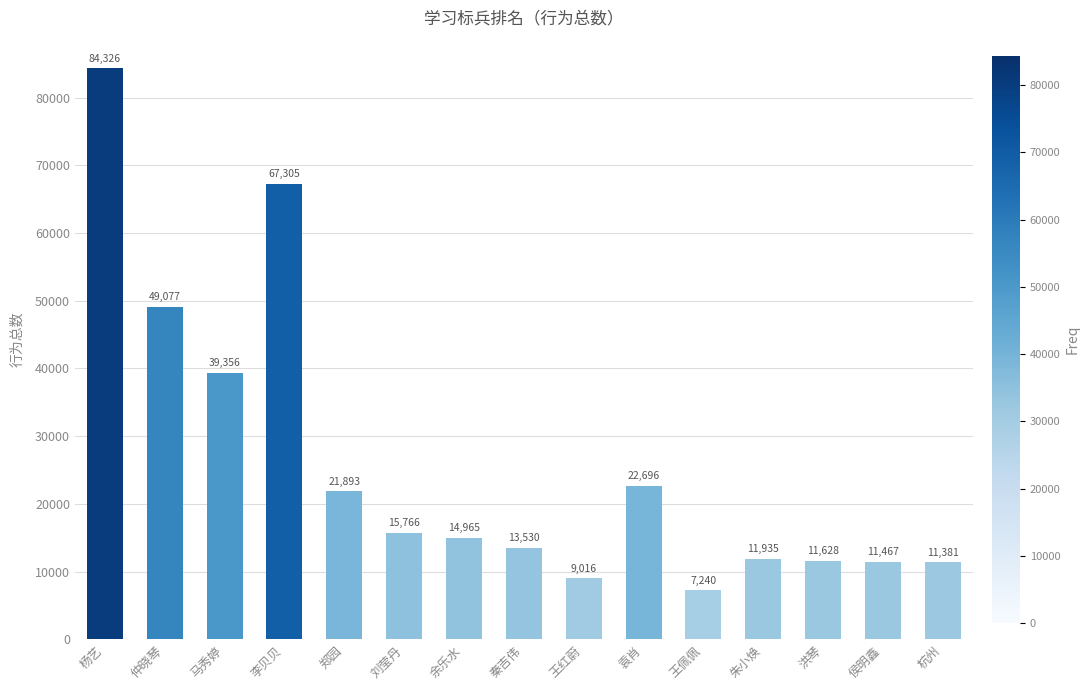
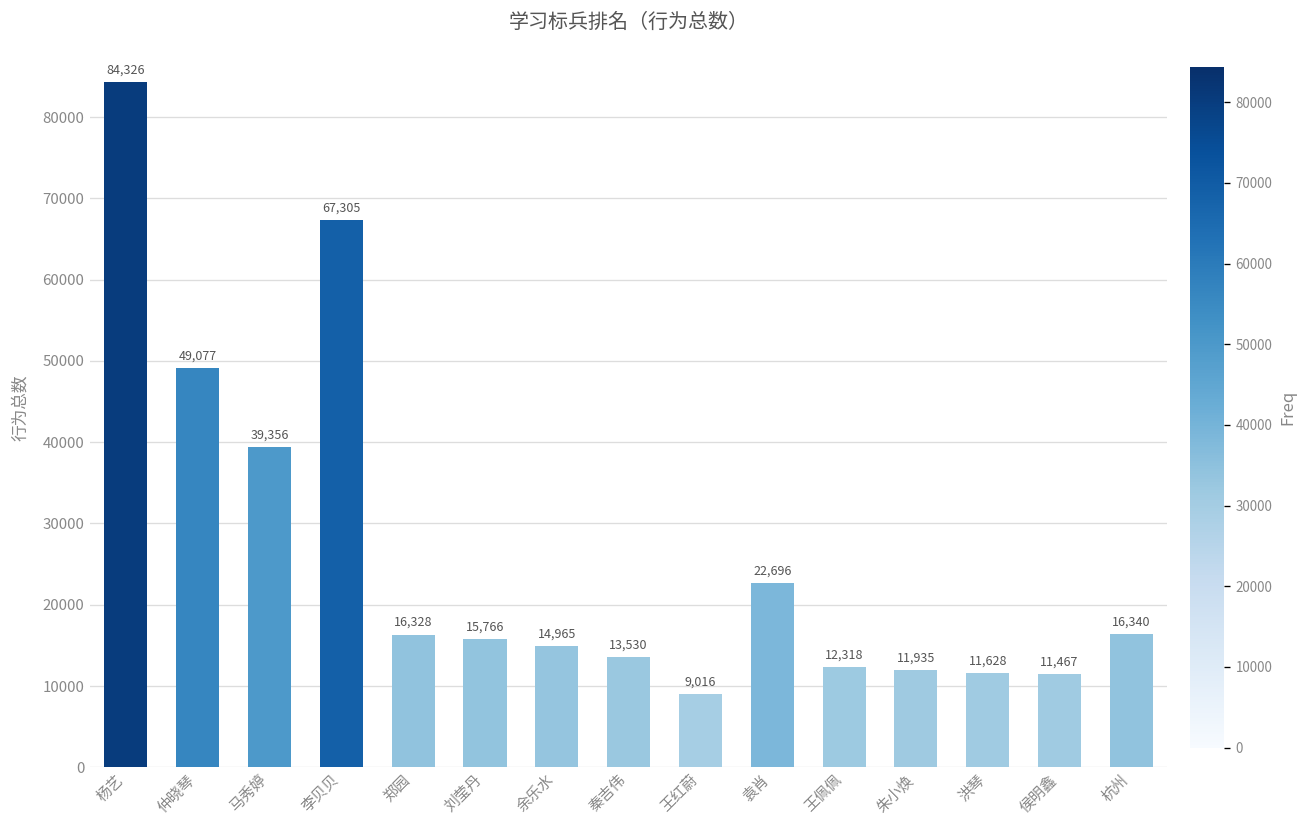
  {
    "杨艺": "84,326",
    "仲晓琴": "49,077",
    "马秀婷": "39,356",
    "李贝贝": "67,305",
-   "郑园": "21,893",
+   "郑园": "16,328",
    "刘莹丹": "15,766",
    "余乐水": "14,965",
    "秦吉伟": "13,530",
    "王红蔚": "9,016",
    "袁肖": "22,696",
-   "王佩佩": "7,240",
+   "王佩佩": "12,318",
    "朱小焕": "11,935",
    "洪琴": "11,628",
    "侯明鑫": "11,467",
-   "杭州": "11,381"
+   "杭州": "16,340"
  }
